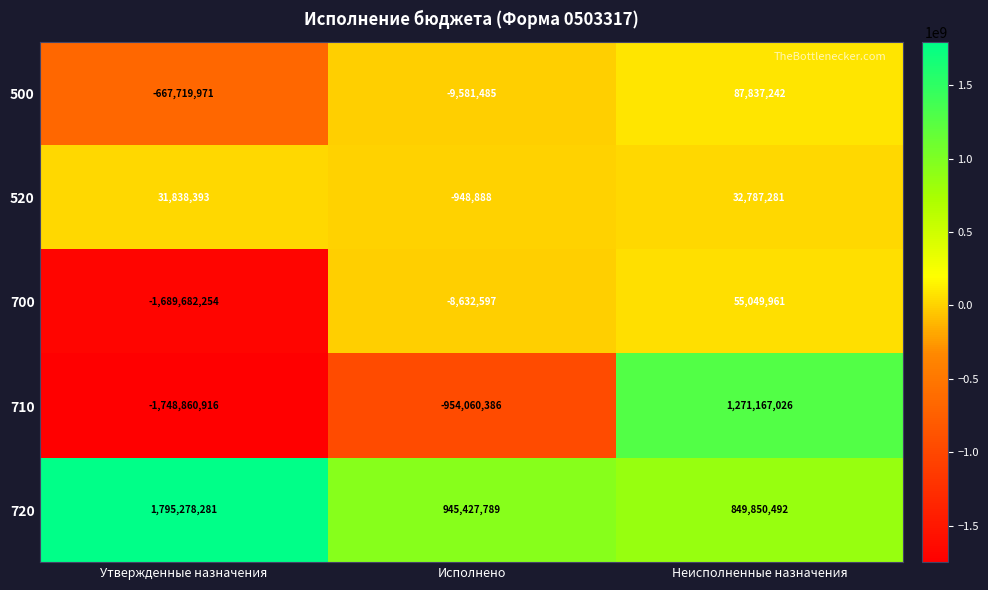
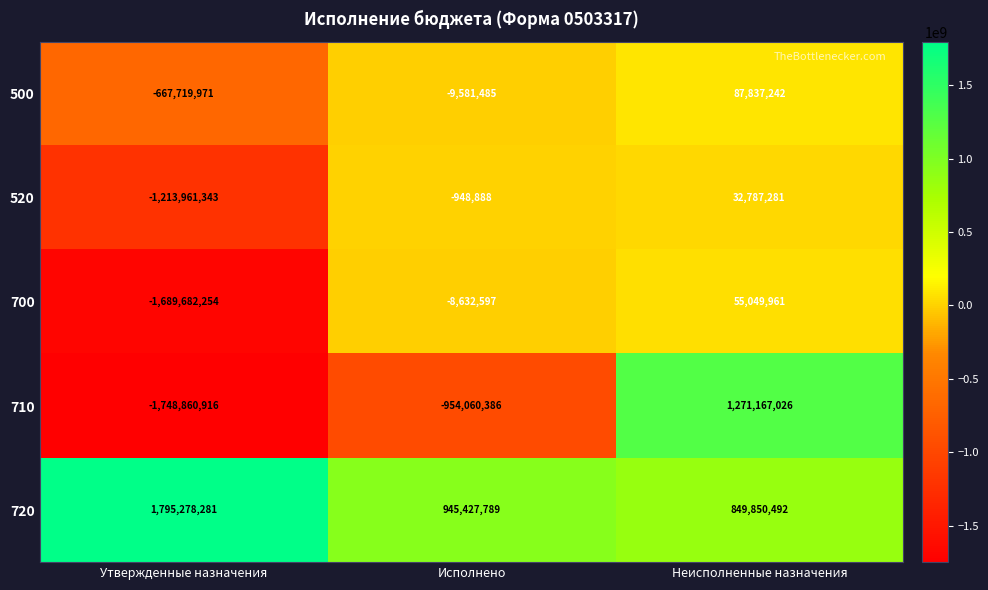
  {
    "500": {
      "Утвержденные назначения": "-667,719,971",
      "Исполнено": "-9,581,485"
    },
    "520": {
-     "Утвержденные назначения": "31,838,393",
+     "Утвержденные назначения": "-1,213,961,343",
      "Исполнено": "-948,888",
      "Неисполненные назначения": "32,787,281"
    },
    "700": {
      "Утвержденные назначения": "-1,689,682,254",
      "Исполнено": "-8,632,597",
      "Неисполненные назначения": "55,049,961"
    },
    "710": {
      "Утвержденные назначения": "-1,748,860,916",
      "Исполнено": "-954,060,386",
      "Неисполненные назначения": "1,271,167,026"
    },
    "720": {
      "Утвержденные назначения": "1,795,278,281",
      "Исполнено": "945,427,789",
      "Неисполненные назначения": "849,850,492"
    }
  }
